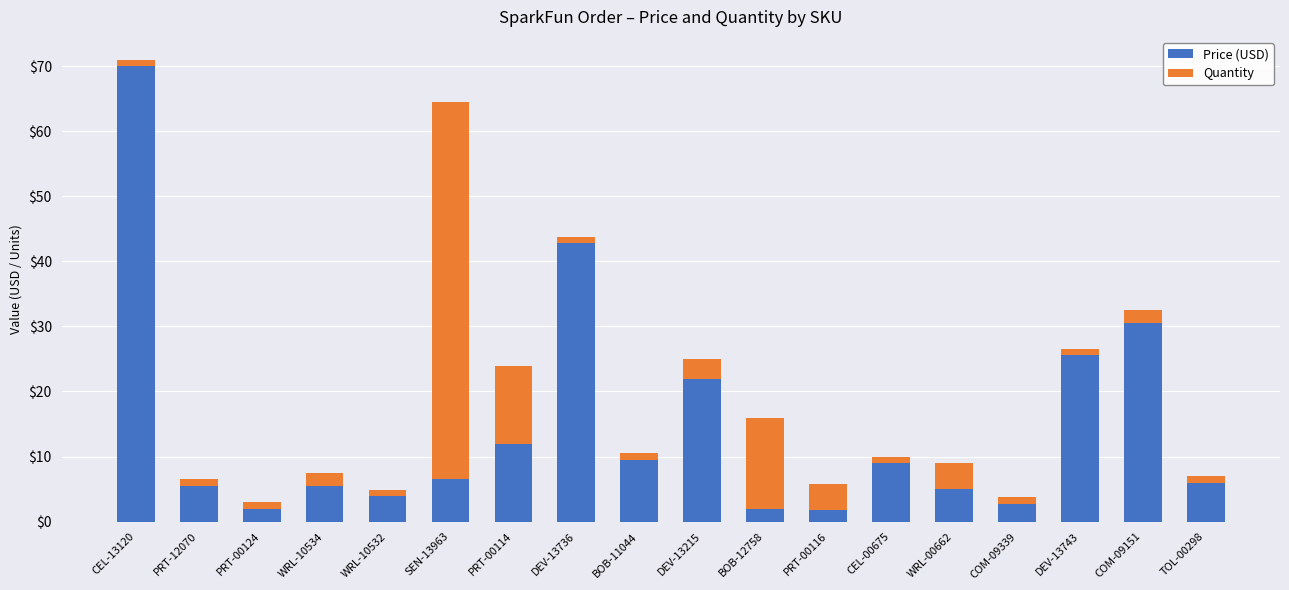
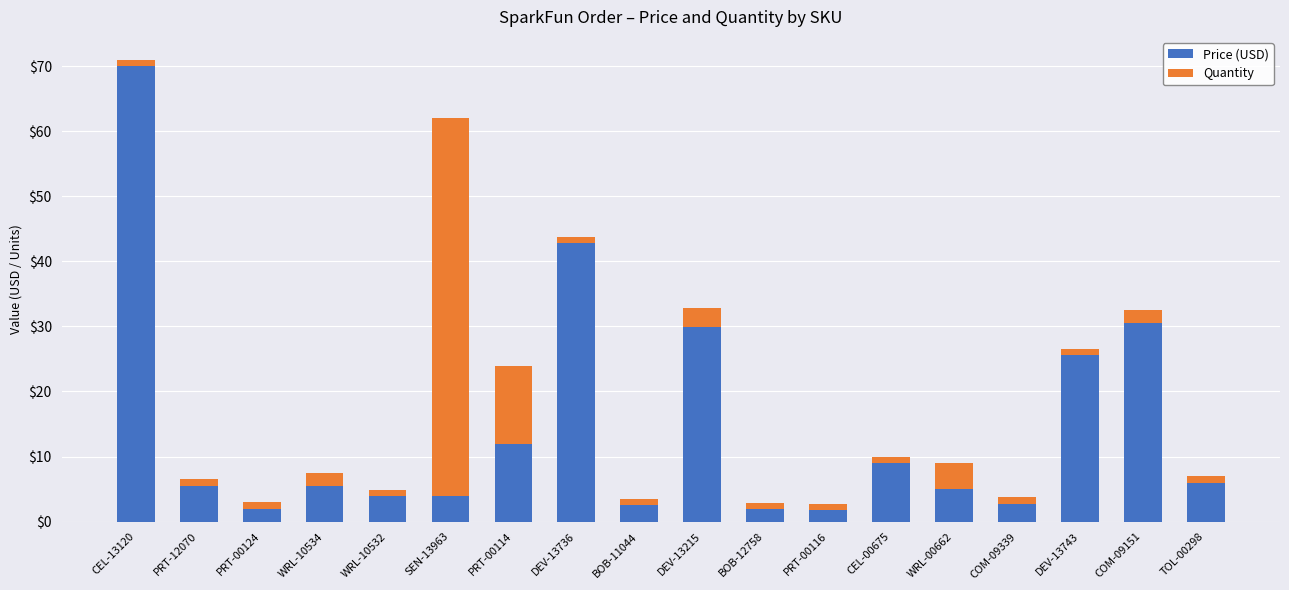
  {
    "Price (USD)": {
      "CEL-13120": "$70",
      "PRT-12070": "$6",
      "PRT-00124": "$2",
      "WRL-10534": "$6",
      "WRL-10532": "$4",
-     "SEN-13963": "$7",
+     "SEN-13963": "$4",
      "PRT-00114": "$12",
      "DEV-13736": "$43",
-     "BOB-11044": "$10",
-     "DEV-13215": "$22",
+     "BOB-11044": "$3",
+     "DEV-13215": "$30",
      "BOB-12758": "$2",
      "PRT-00116": "$2",
      "CEL-00675": "$9",
      "WRL-00662": "$5",
      "COM-09339": "$3",
      "DEV-13743": "$26",
      "COM-09151": "$30",
      "TOL-00298": "$6"
    },
    "Quantity": {
      "CEL-13120": "$1",
      "PRT-12070": "$1",
      "PRT-00124": "$1",
      "WRL-10534": "$2",
      "WRL-10532": "$1",
      "SEN-13963": "$58",
      "PRT-00114": "$12",
      "DEV-13736": "$1",
      "BOB-11044": "$1",
      "DEV-13215": "$3",
-     "BOB-12758": "$14",
-     "PRT-00116": "$4",
+     "BOB-12758": "$1",
+     "PRT-00116": "$1",
      "CEL-00675": "$1",
      "WRL-00662": "$4",
      "COM-09339": "$1",
      "DEV-13743": "$1",
      "COM-09151": "$2",
      "TOL-00298": "$1"
    }
  }
